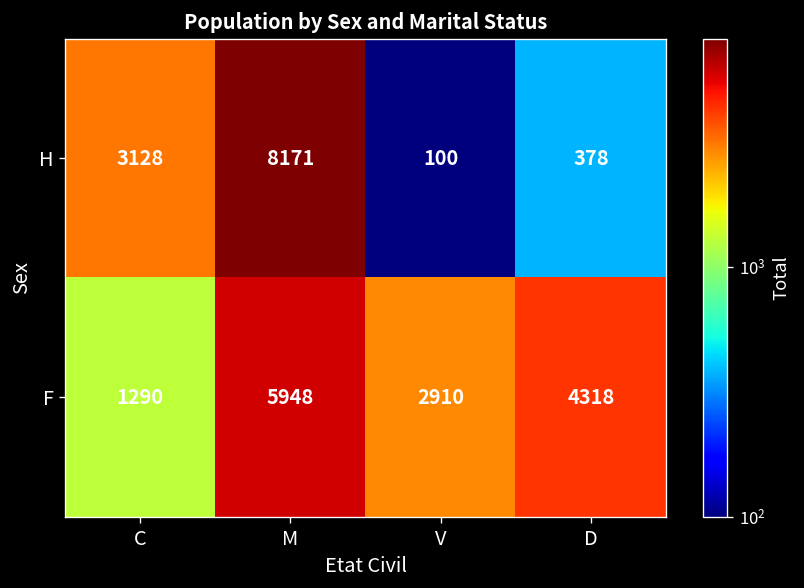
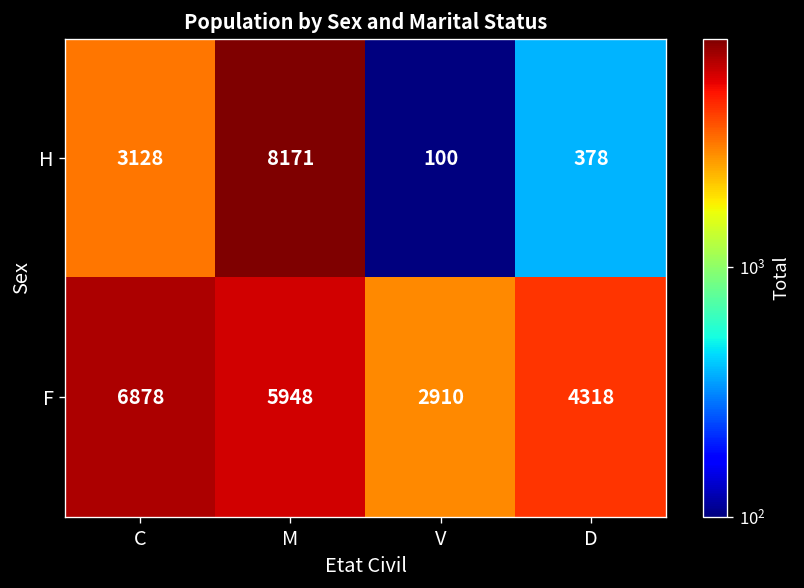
  {
    "H": {
      "C": 3128,
      "M": 8171,
      "V": 100,
      "D": 378
    },
    "F": {
-     "C": 1290,
+     "C": 6878,
      "M": 5948,
      "V": 2910,
      "D": 4318
    }
  }
